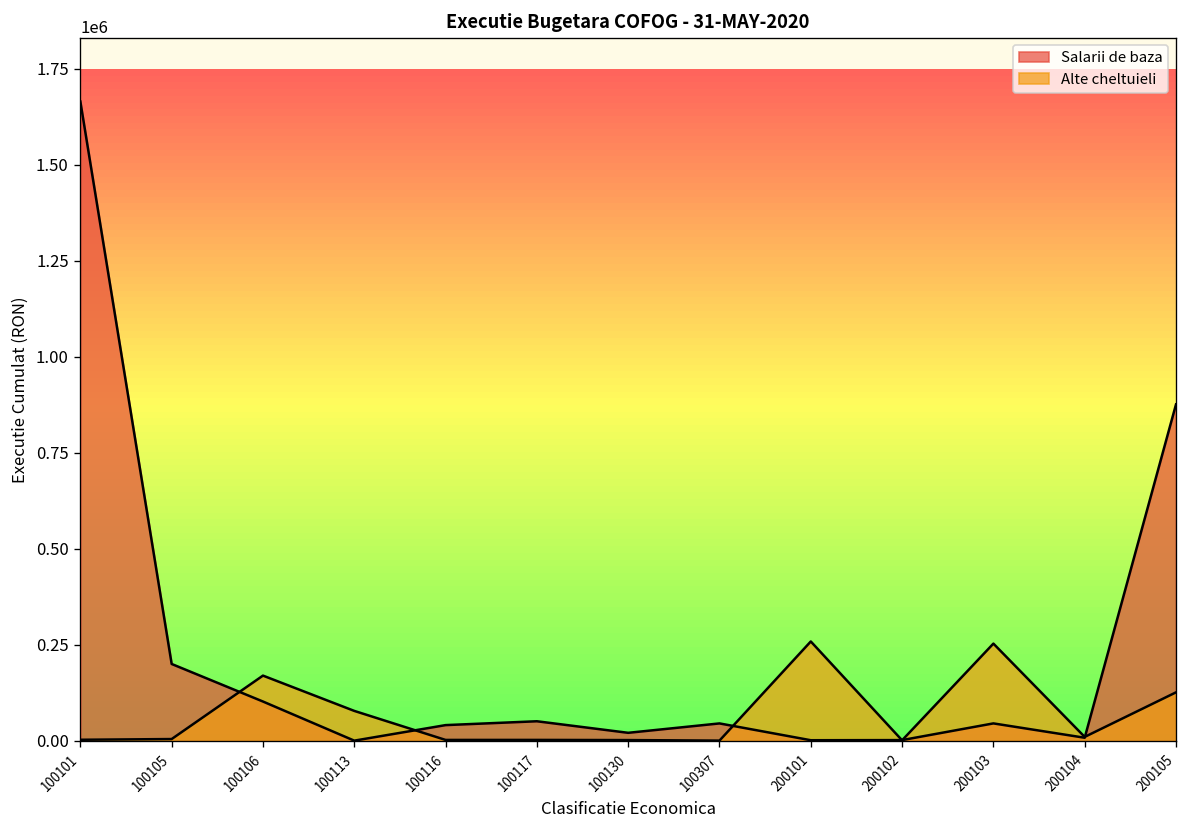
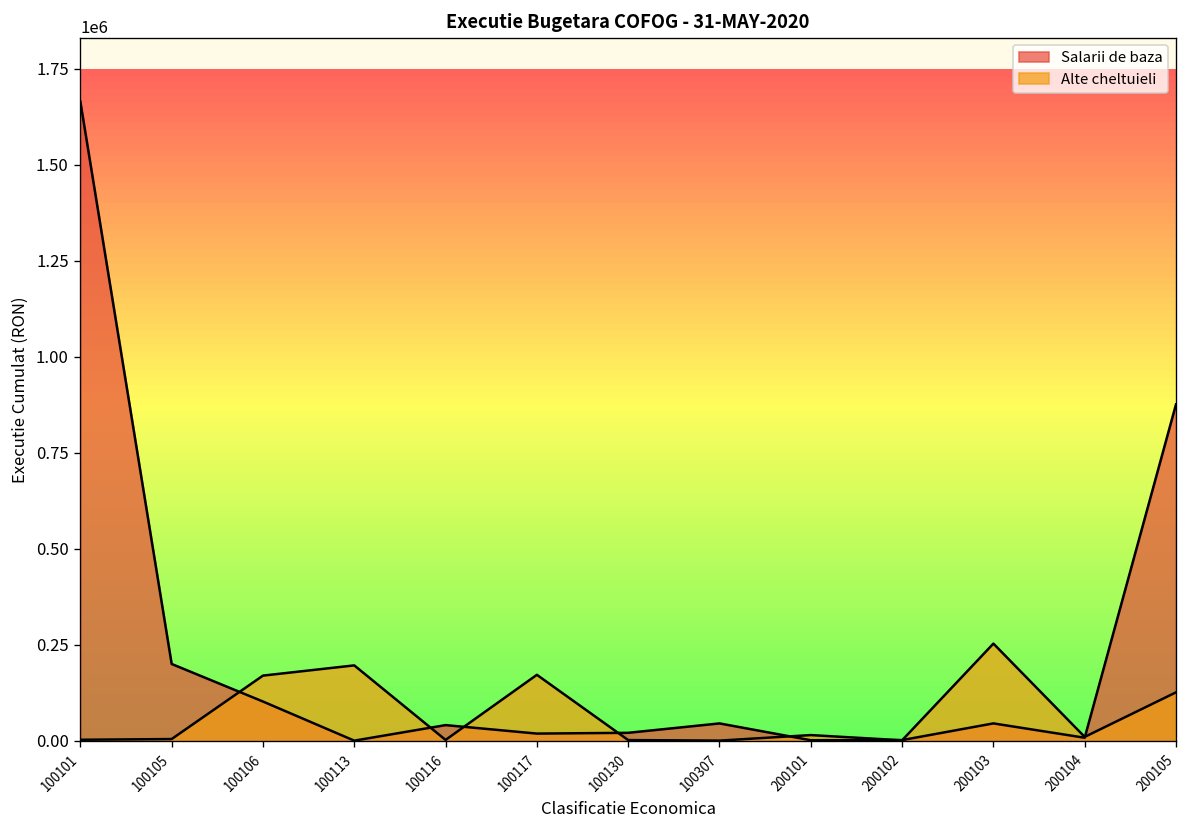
  {
    "Salarii de baza": {
      "100101": 1660000,
      "100105": 200000,
      "100106": 100000,
      "100113": 0,
      "100116": 40000,
-     "100117": 50000,
+     "100117": 20000,
      "100130": 20000,
      "100307": 50000,
      "200101": 0,
      "200103": 50000,
      "200105": 880000
    },
    "Alte cheltuieli": {
      "100101": 0,
      "100105": 10000,
      "100106": 170000,
-     "100113": 80000,
+     "100113": 200000,
      "100116": 0,
-     "100117": 0,
+     "100117": 170000,
      "100130": 0,
      "100307": 0,
-     "200101": 260000,
+     "200101": 20000,
      "200103": 250000,
      "200105": 130000
    }
  }
